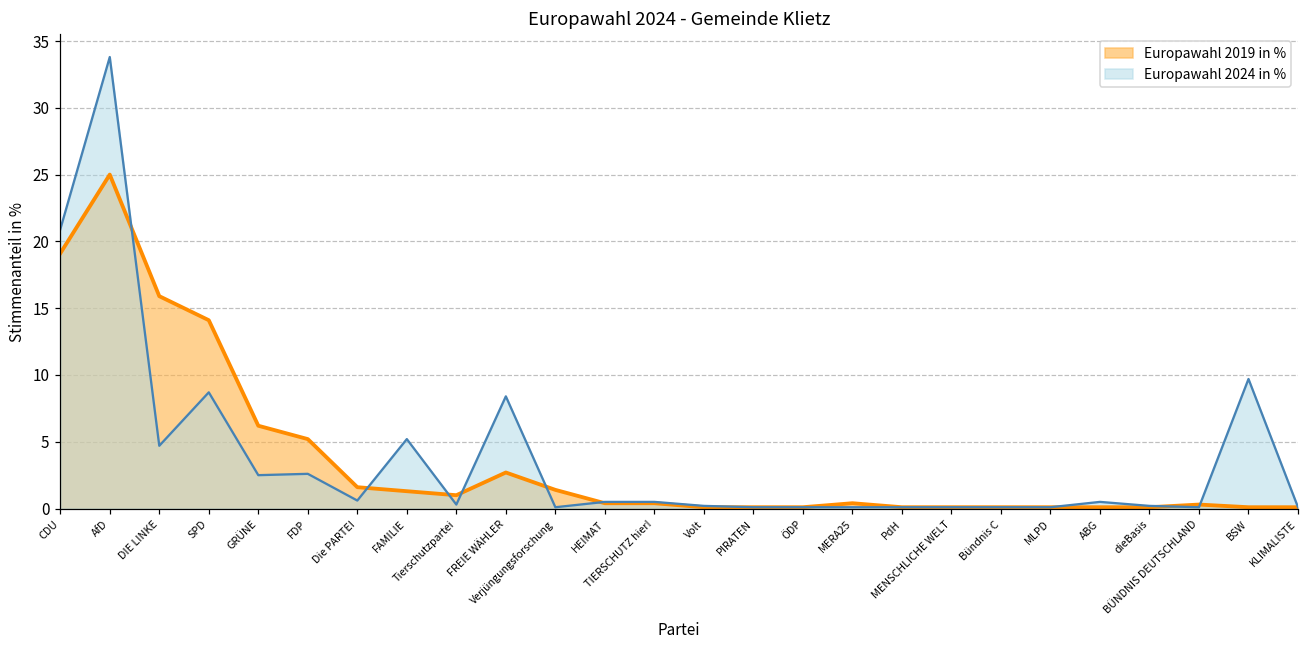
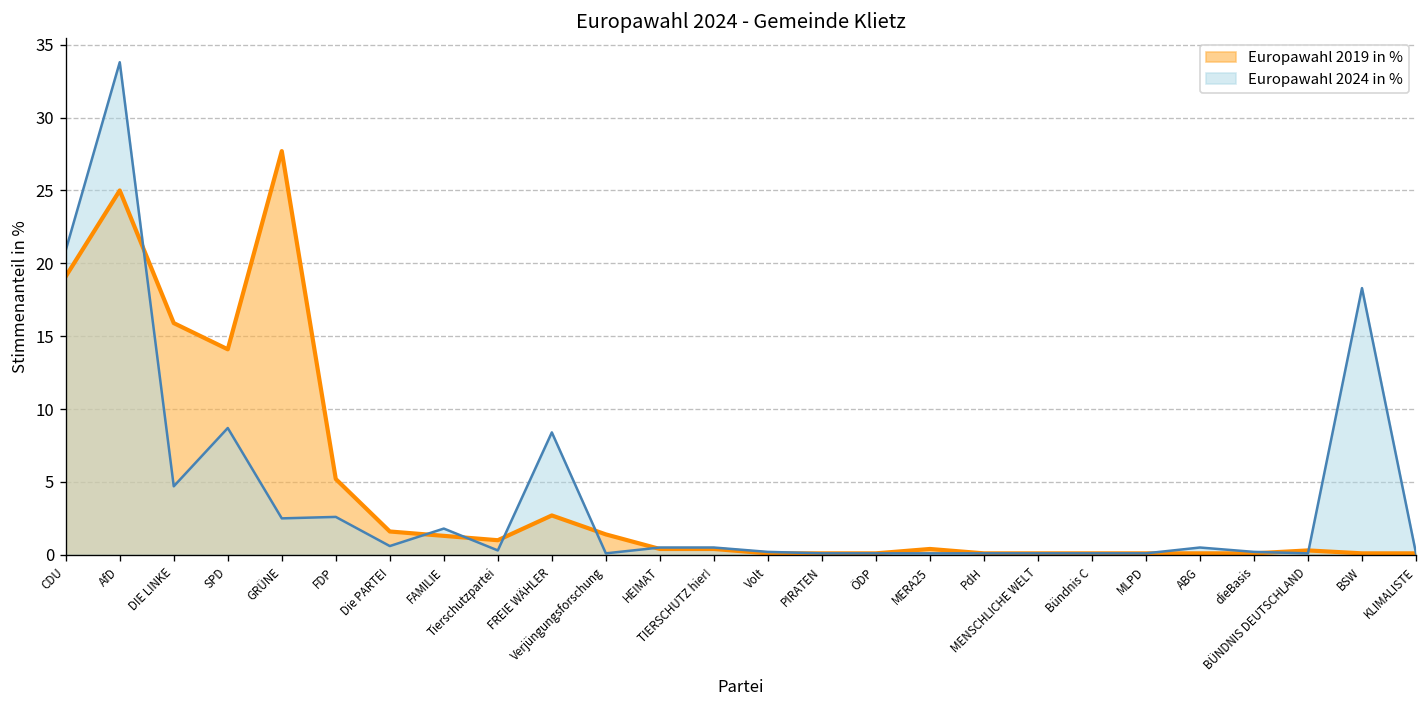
  {
    "Europawahl 2019 in %": {
      "CDU": 19.1,
      "AfD": 25.0,
      "DIE LINKE": 15.9,
      "SPD": 14.1,
-     "GRÜNE": 6.2,
+     "GRÜNE": 27.7,
      "FDP": 5.2,
      "Die PARTEI": 1.6,
      "FAMILIE": 1.3,
      "Tierschutzpartei": 1.0,
      "FREIE WÄHLER": 2.7,
      "Verjüngungsforschung": 1.4,
      "MERA25": 0.4,
      "ABG": 0.1,
      "BSW": 0.1
    },
    "Europawahl 2024 in %": {
      "CDU": 20.9,
      "AfD": 33.8,
      "DIE LINKE": 4.7,
      "SPD": 8.7,
      "GRÜNE": 2.5,
      "FDP": 2.6,
      "Die PARTEI": 0.6,
-     "FAMILIE": 5.2,
+     "FAMILIE": 1.8,
      "Tierschutzpartei": 0.3,
      "FREIE WÄHLER": 8.4,
      "Verjüngungsforschung": 0.1,
      "MERA25": 0.1,
      "ABG": 0.5,
-     "BSW": 9.7
+     "BSW": 18.3
    }
  }
